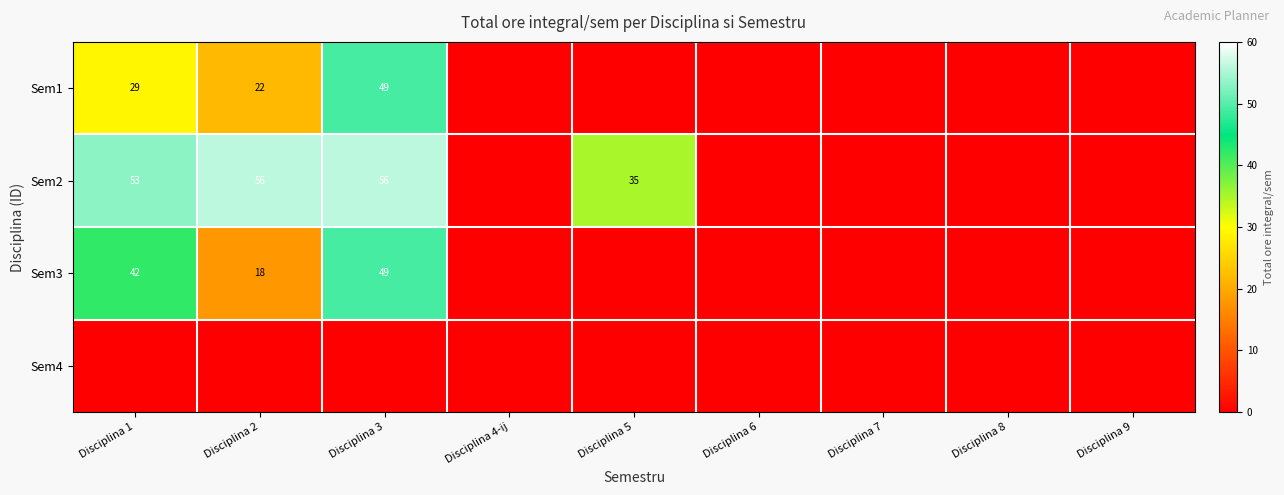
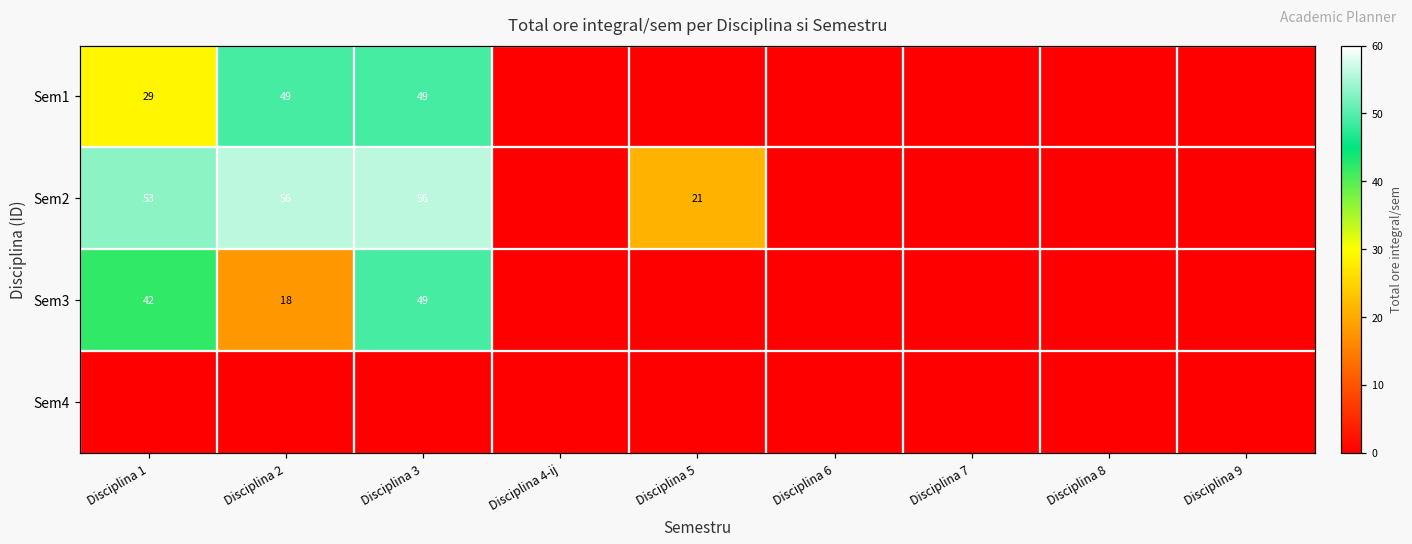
  {
    "Sem1": {
      "Disciplina 1": 29,
-     "Disciplina 2": 22,
+     "Disciplina 2": 49,
      "Disciplina 3": 49
    },
    "Sem2": {
      "Disciplina 1": 53,
      "Disciplina 2": 56,
      "Disciplina 3": 56,
-     "Disciplina 5": 35
+     "Disciplina 5": 21
    },
    "Sem3": {
      "Disciplina 1": 42,
      "Disciplina 2": 18,
      "Disciplina 3": 49
    }
  }
